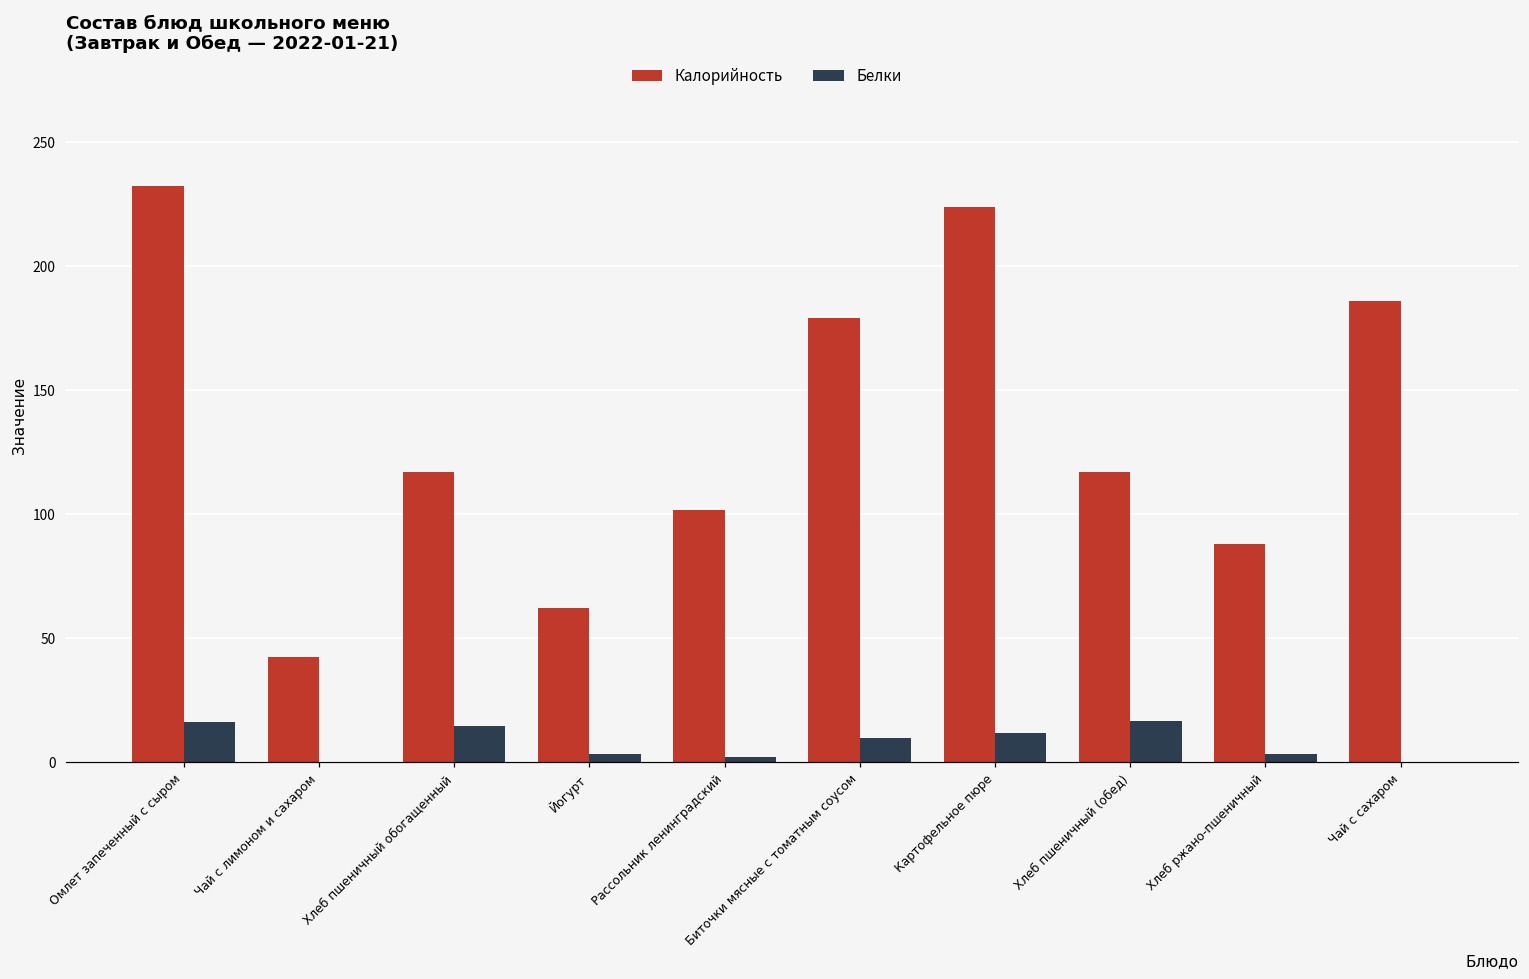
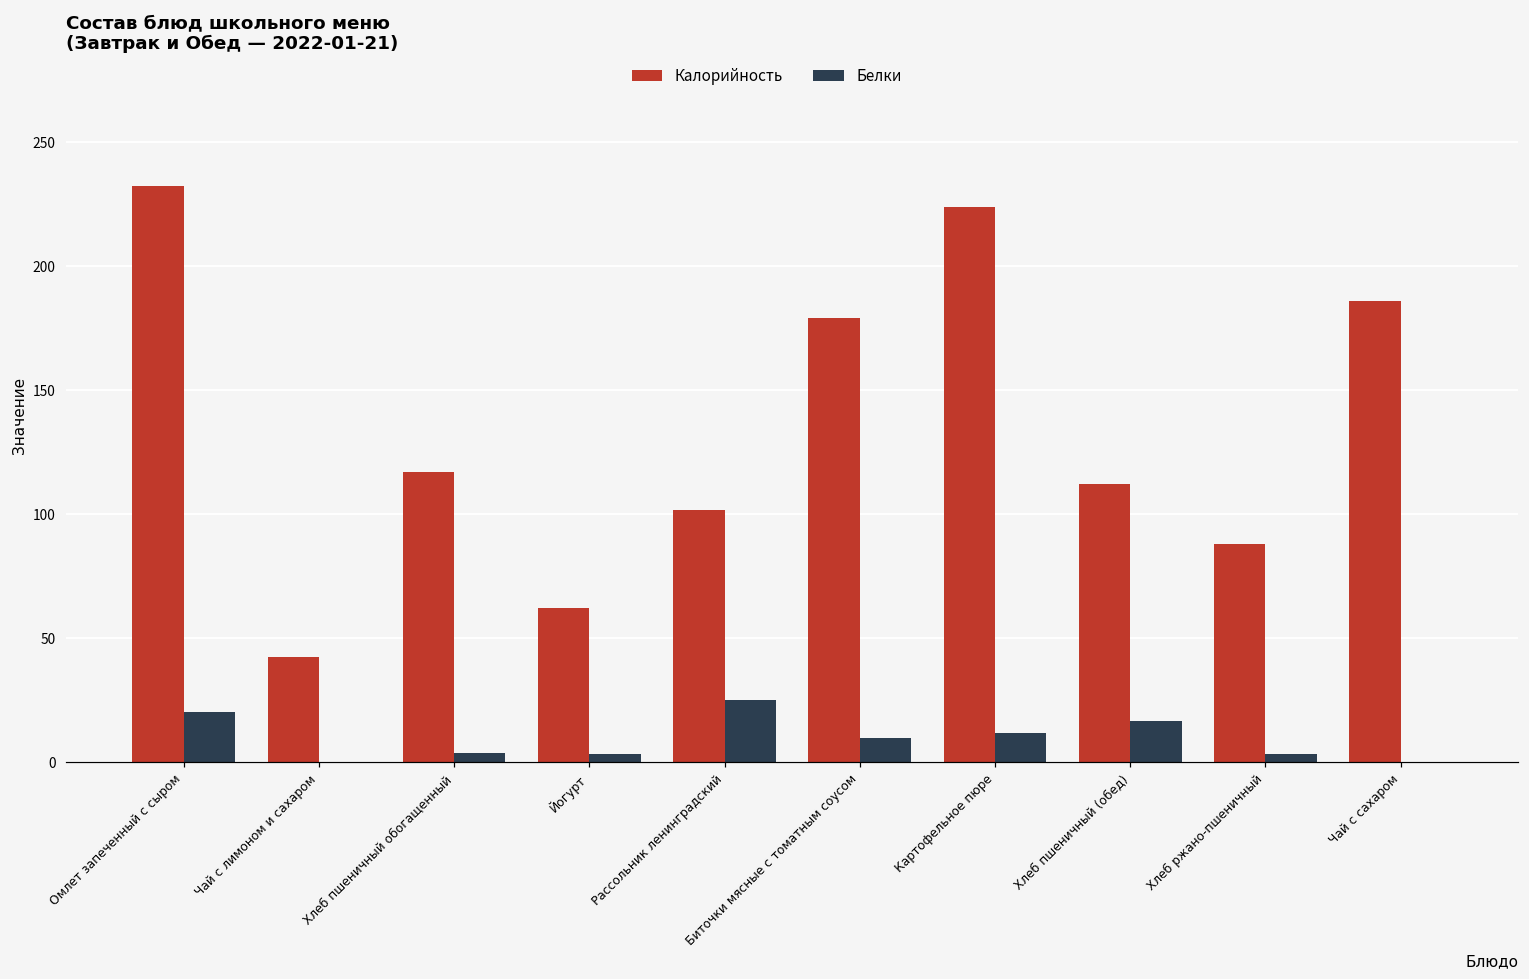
  {
    "Калорийность": {
      "Омлет запеченный с сыром": 232,
      "Чай с лимоном и сахаром": 42,
      "Хлеб пшеничный обогащенный": 117,
      "Йогурт": 62,
      "Рассольник ленинградский": 102,
      "Биточки мясные с томатным соусом": 179,
      "Картофельное пюре": 224,
-     "Хлеб пшеничный (обед)": 117,
+     "Хлеб пшеничный (обед)": 112,
      "Хлеб ржано-пшеничный": 88,
      "Чай с сахаром": 186
    },
    "Белки": {
-     "Омлет запеченный с сыром": 16,
-     "Хлеб пшеничный обогащенный": 15,
+     "Омлет запеченный с сыром": 20,
+     "Хлеб пшеничный обогащенный": 4,
      "Йогурт": 3,
-     "Рассольник ленинградский": 2,
+     "Рассольник ленинградский": 25,
      "Биточки мясные с томатным соусом": 10,
      "Картофельное пюре": 12,
      "Хлеб пшеничный (обед)": 17,
      "Хлеб ржано-пшеничный": 3,
      "Чай с сахаром": 0
    }
  }
